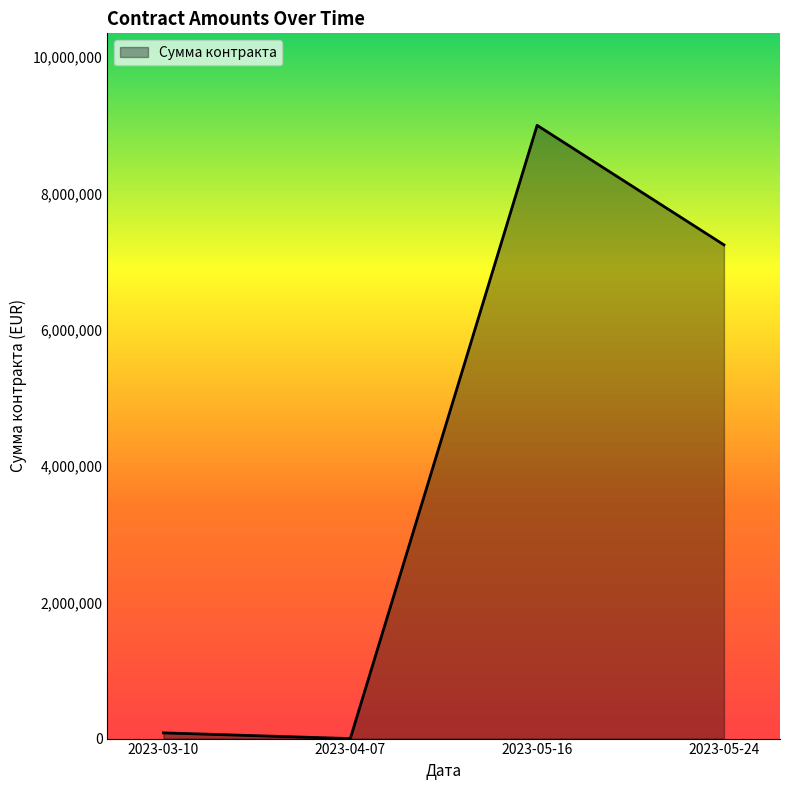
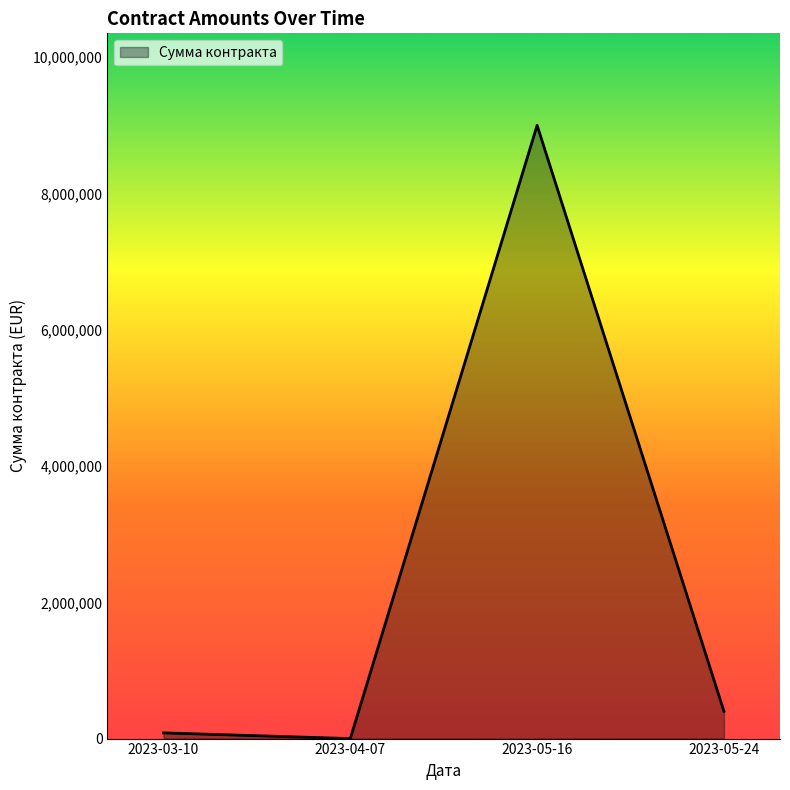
  {
    "2023-03-10": "100,000",
    "2023-04-07": "0",
    "2023-05-16": "9,000,000",
-   "2023-05-24": "7,200,000"
+   "2023-05-24": "400,000"
  }
